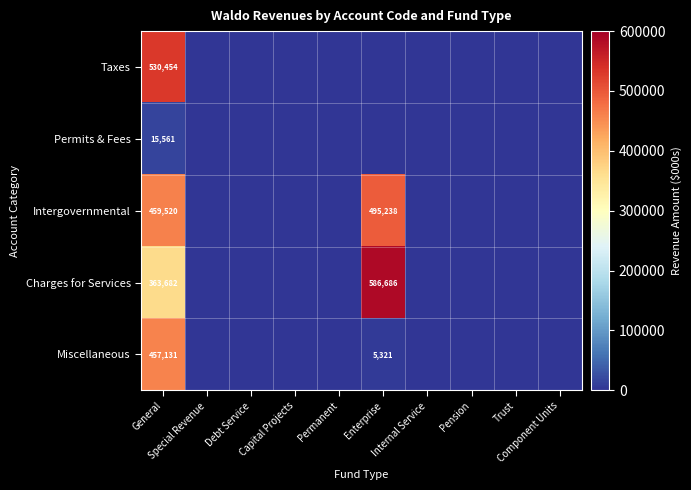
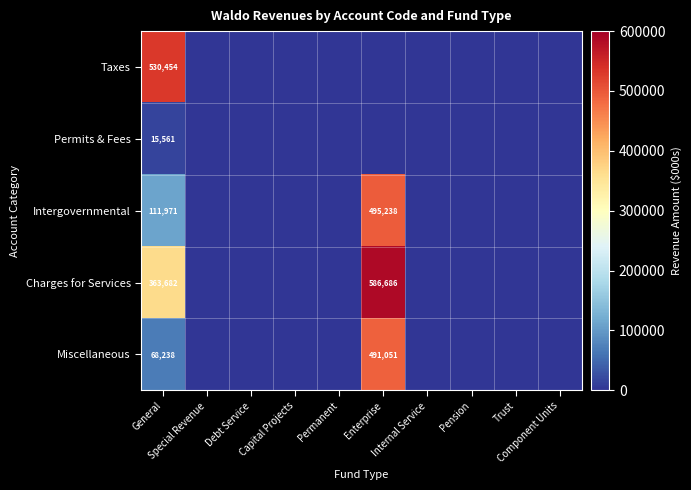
  {
    "Taxes": {
      "General": "530,454"
    },
    "Permits & Fees": {
      "General": "15,561"
    },
    "Intergovernmental": {
-     "General": "459,520",
+     "General": "111,971",
      "Enterprise": "495,238"
    },
    "Charges for Services": {
      "General": "363,682",
      "Enterprise": "586,686"
    },
    "Miscellaneous": {
-     "General": "457,131",
-     "Enterprise": "5,321"
+     "General": "68,238",
+     "Enterprise": "491,051"
    }
  }
